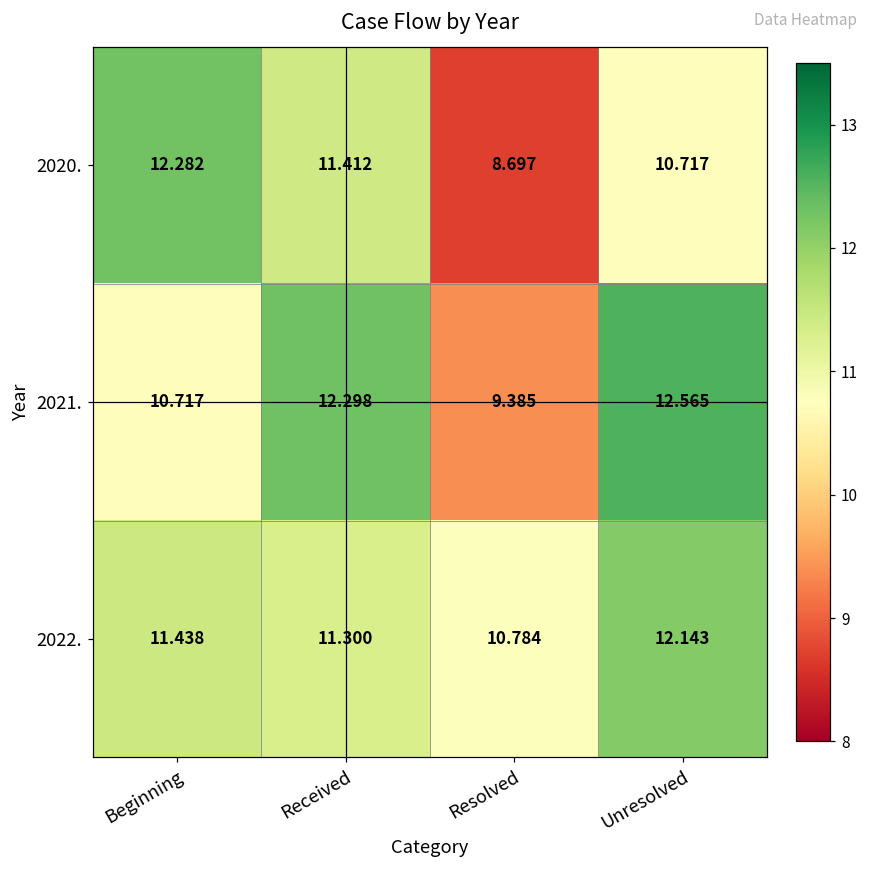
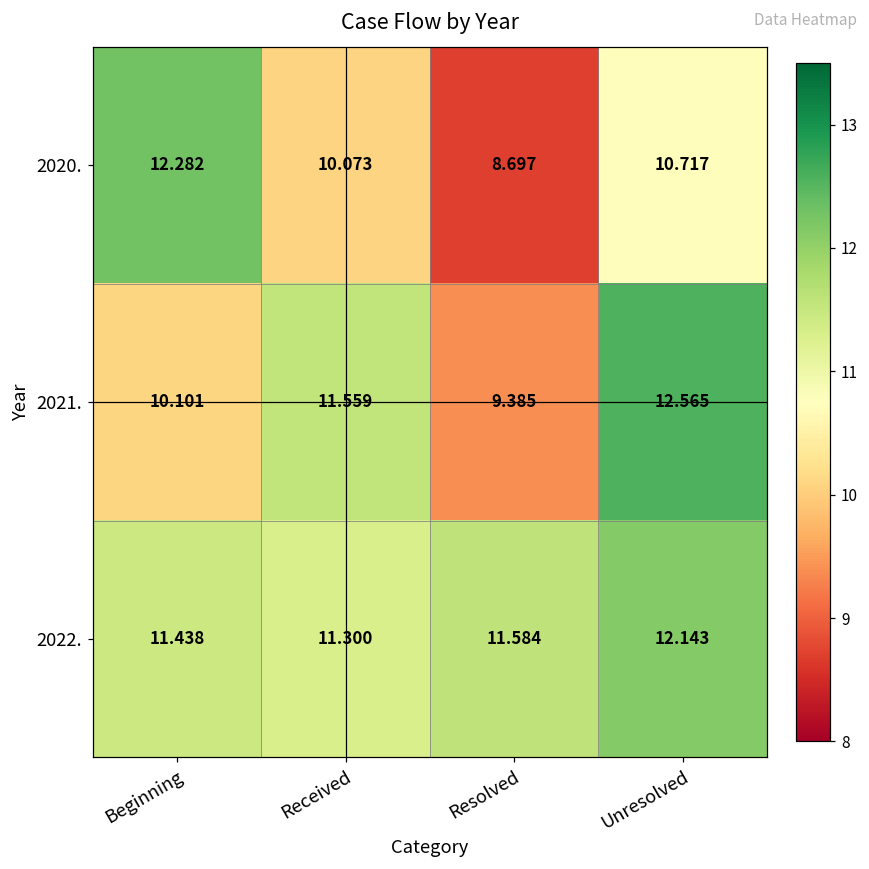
  {
    "2020.": {
      "Beginning": 12.282,
-     "Received": 11.412,
+     "Received": 10.073,
      "Resolved": 8.697,
      "Unresolved": 10.717
    },
    "2021.": {
-     "Beginning": 10.717,
-     "Received": 12.298,
+     "Beginning": 10.101,
+     "Received": 11.559,
      "Resolved": 9.385,
      "Unresolved": 12.565
    },
    "2022.": {
      "Beginning": 11.438,
      "Received": 11.300,
-     "Resolved": 10.784,
+     "Resolved": 11.584,
      "Unresolved": 12.143
    }
  }
